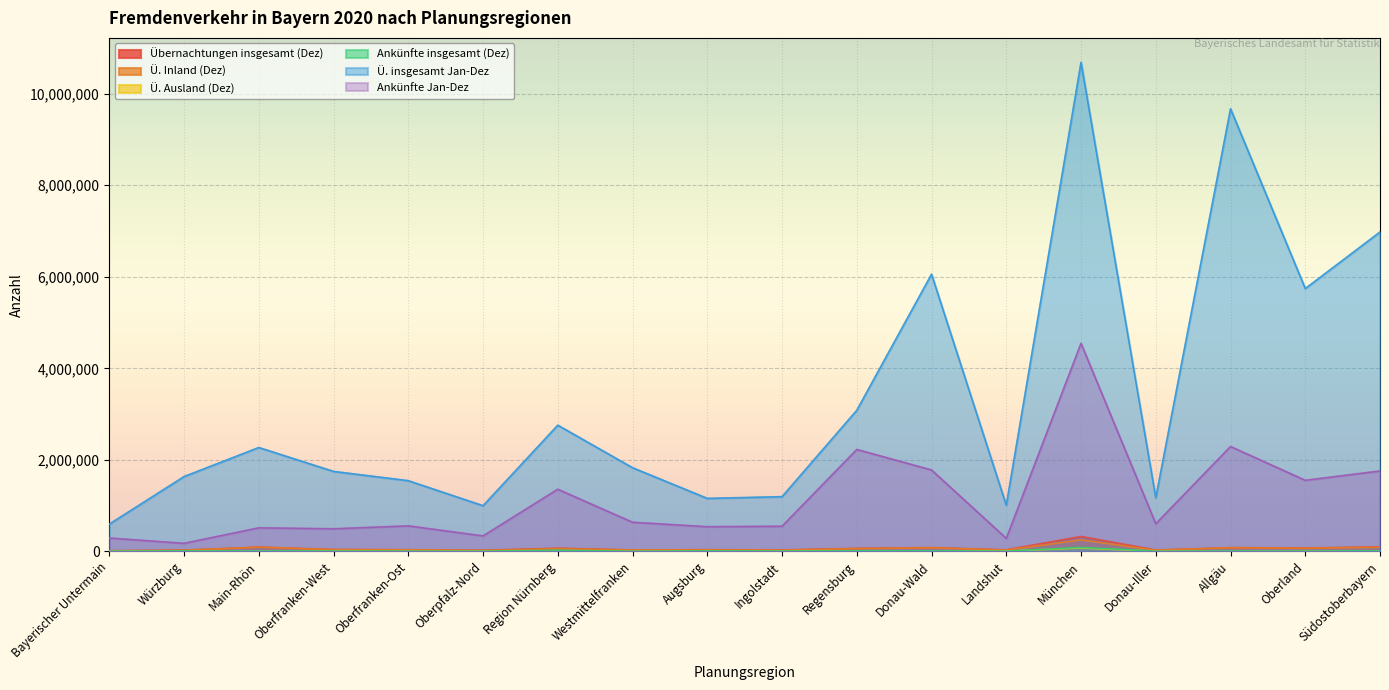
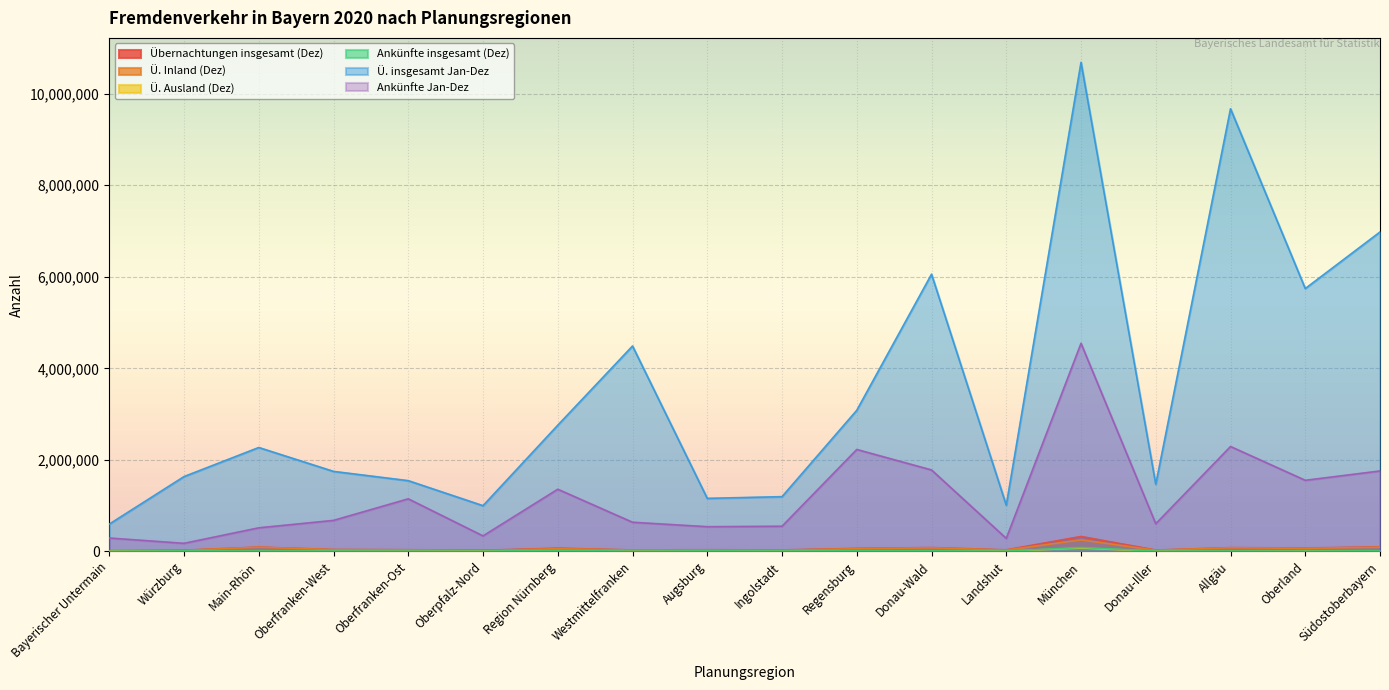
  {
    "Ü. insgesamt Jan-Dez": {
      "Bayerischer Untermain": "600,000",
      "Würzburg": "1,600,000",
      "Main-Rhön": "2,300,000",
      "Oberfranken-West": "1,700,000",
      "Oberfranken-Ost": "1,500,000",
      "Oberpfalz-Nord": "1,000,000",
      "Region Nürnberg": "2,800,000",
-     "Westmittelfranken": "1,800,000",
+     "Westmittelfranken": "4,500,000",
      "Augsburg": "1,200,000",
      "Ingolstadt": "1,200,000",
      "Regensburg": "3,100,000",
      "Donau-Wald": "6,100,000",
      "Landshut": "1,000,000",
      "München": "10,700,000",
-     "Donau-Iller": "1,200,000",
+     "Donau-Iller": "1,500,000",
      "Allgäu": "9,700,000",
      "Oberland": "5,700,000",
      "Südostoberbayern": "7,000,000"
    },
    "Ankünfte Jan-Dez": {
      "Bayerischer Untermain": "300,000",
      "Würzburg": "200,000",
      "Main-Rhön": "500,000",
-     "Oberfranken-West": "500,000",
-     "Oberfranken-Ost": "600,000",
+     "Oberfranken-West": "700,000",
+     "Oberfranken-Ost": "1,100,000",
      "Oberpfalz-Nord": "300,000",
      "Region Nürnberg": "1,400,000",
      "Westmittelfranken": "600,000",
      "Augsburg": "500,000",
      "Ingolstadt": "600,000",
      "Regensburg": "2,200,000",
      "Donau-Wald": "1,800,000",
      "Landshut": "300,000",
      "München": "4,500,000",
      "Donau-Iller": "600,000",
      "Allgäu": "2,300,000",
      "Oberland": "1,600,000",
      "Südostoberbayern": "1,800,000"
    }
  }
